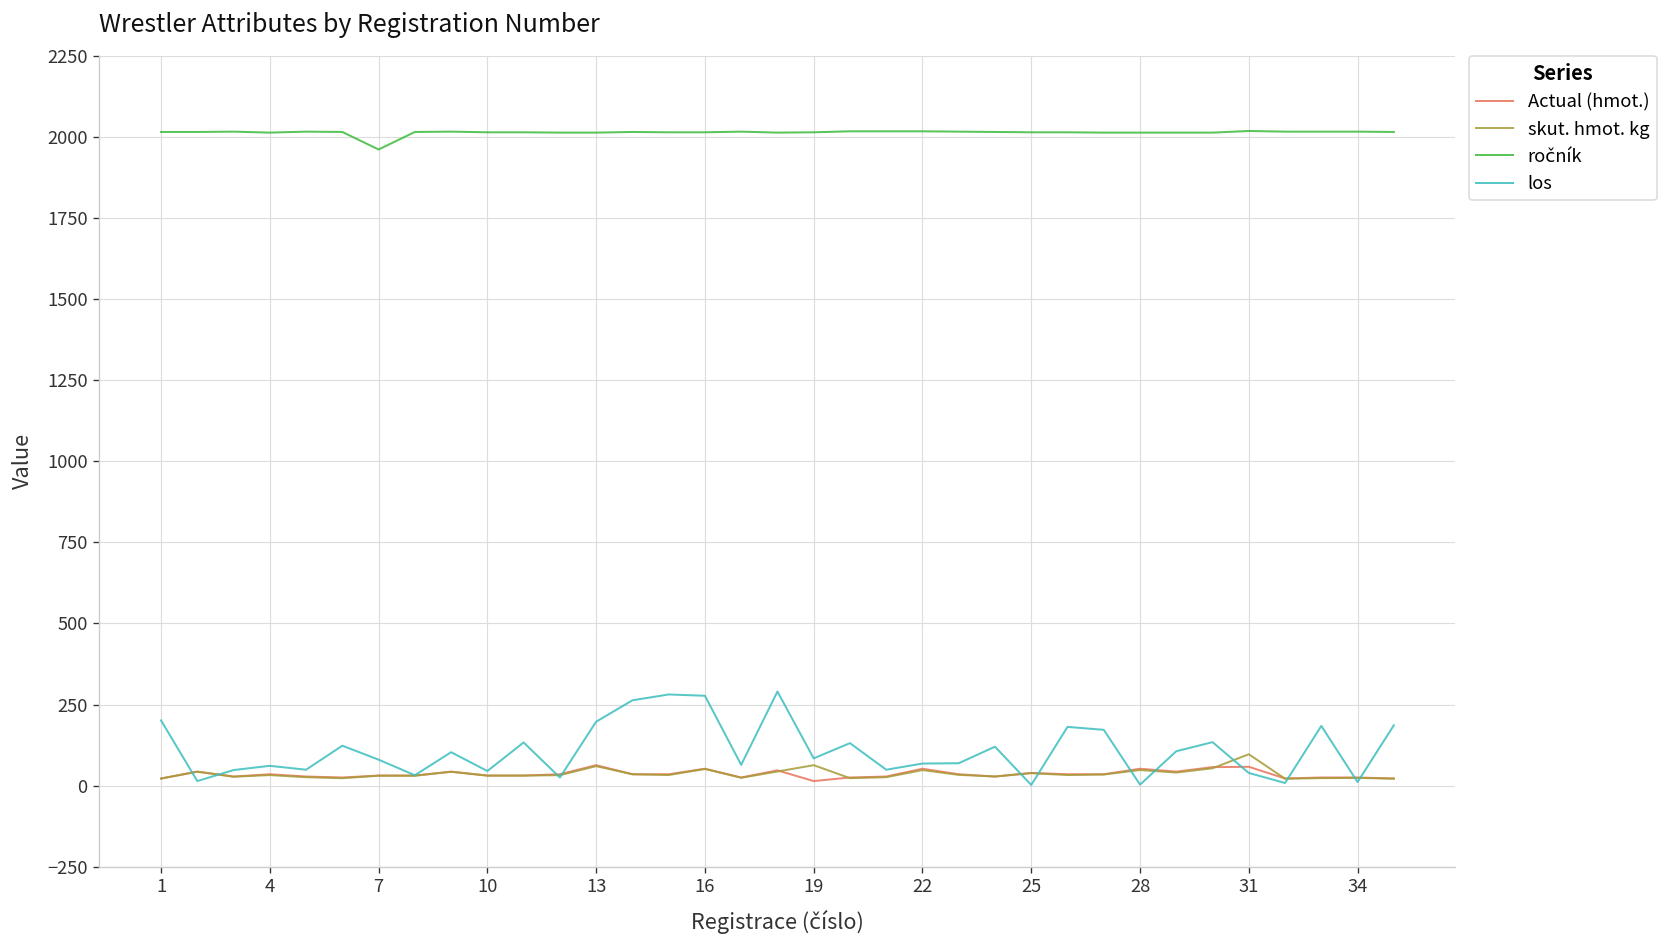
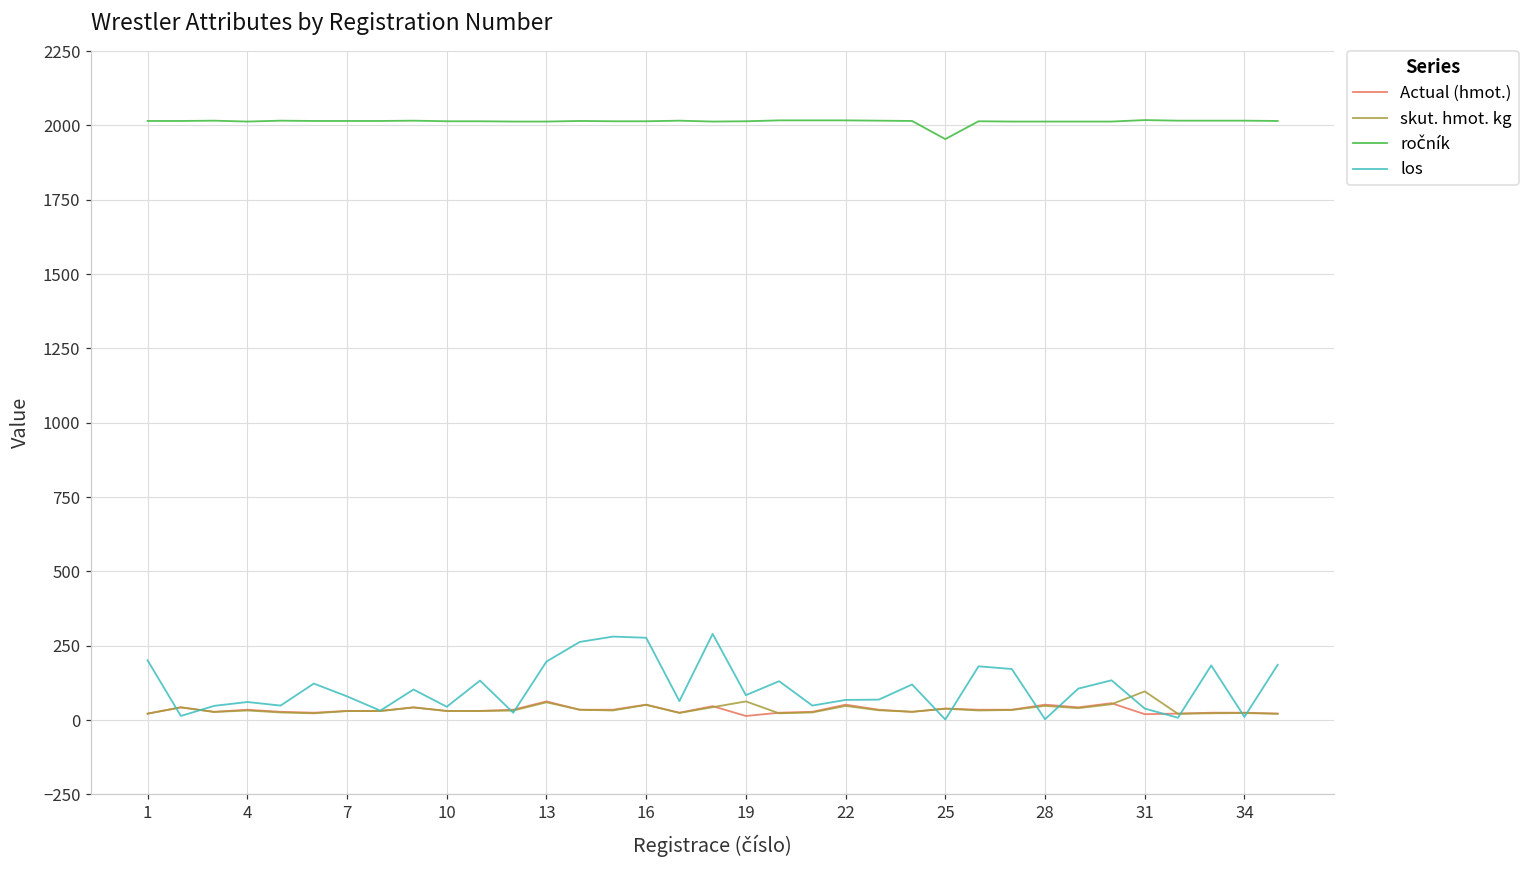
  {
    "Actual (hmot.)": {
      "19": 10,
-     "31": 60
+     "31": 20
    },
    "skut. hmot. kg": {
      "19": 60,
      "31": 100
    },
    "ročník": {
      "1": 2020,
      "4": 2010,
-     "7": 1960,
+     "7": 2020,
      "10": 2010,
      "13": 2010,
      "16": 2010,
      "19": 2010,
      "22": 2020,
-     "25": 2010,
+     "25": 1950,
      "28": 2010,
      "31": 2020,
      "34": 2020
    },
    "los": {
      "1": 200,
      "4": 60,
      "7": 80,
      "10": 50,
      "13": 200,
      "16": 280,
      "19": 80,
      "22": 70,
      "25": 0,
      "28": 0,
      "31": 40,
      "34": 10
    }
  }
